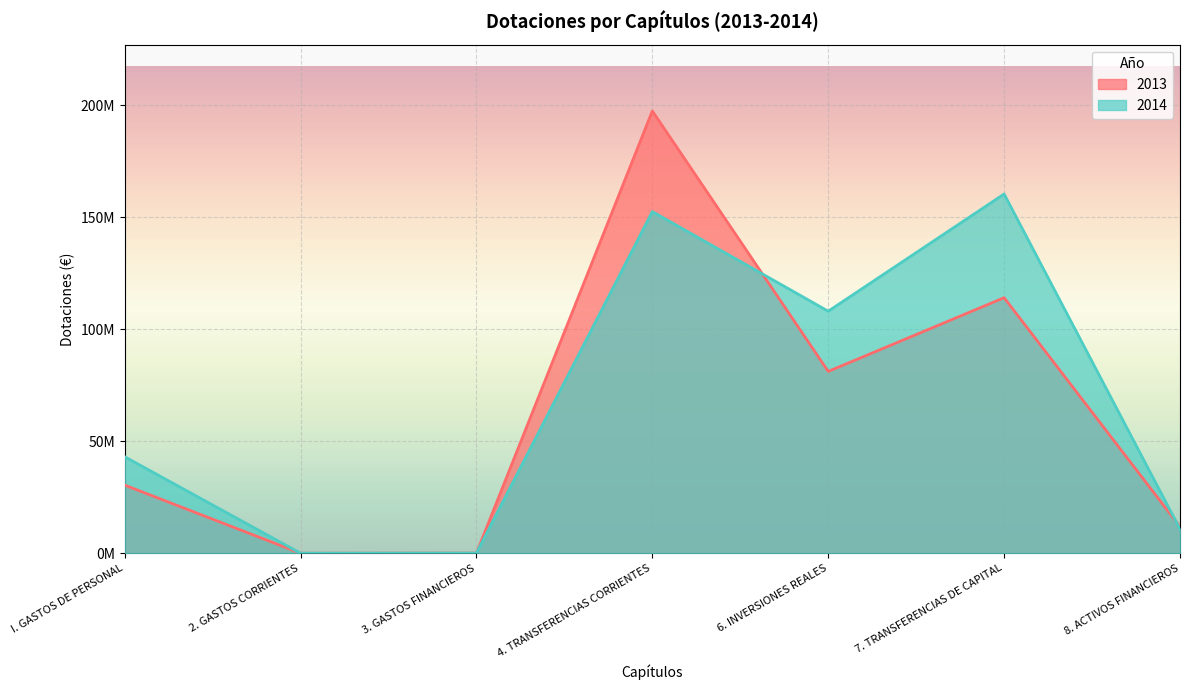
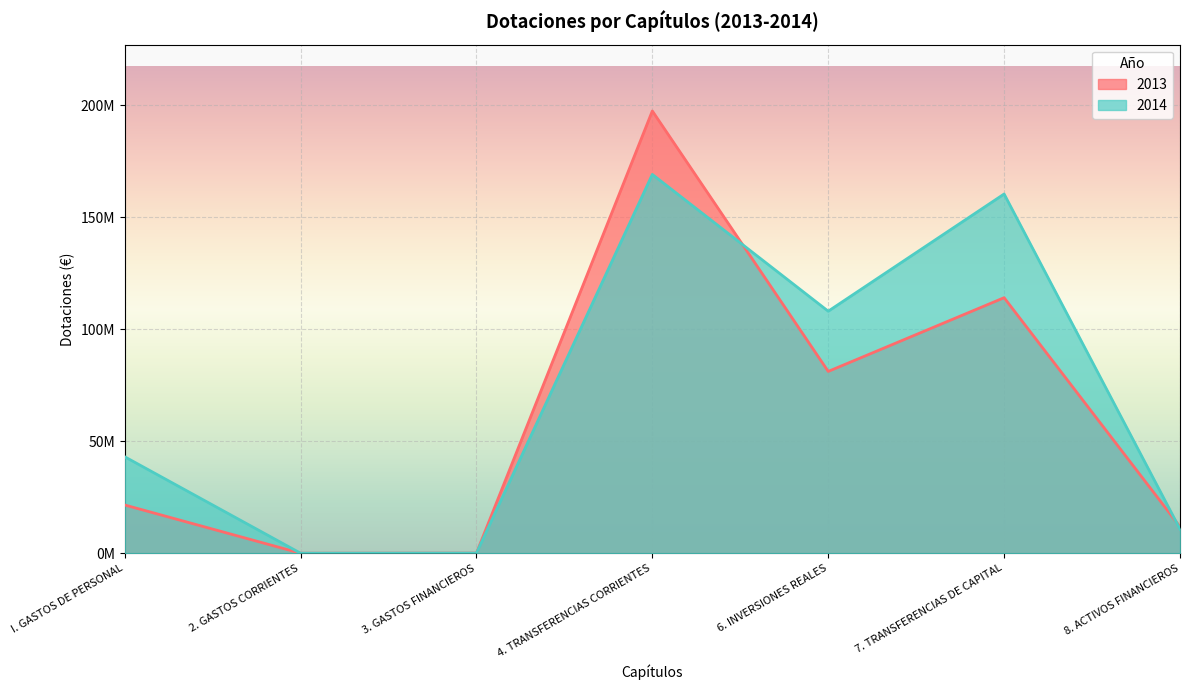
  {
    "2013": {
-     "I. GASTOS DE PERSONAL": 30000000,
+     "I. GASTOS DE PERSONAL": 22000000,
      "4. TRANSFERENCIAS CORRIENTES": 198000000,
      "6. INVERSIONES REALES": 81000000,
      "7. TRANSFERENCIAS DE CAPITAL": 114000000
    },
    "2014": {
      "I. GASTOS DE PERSONAL": 43000000,
-     "4. TRANSFERENCIAS CORRIENTES": 153000000,
+     "4. TRANSFERENCIAS CORRIENTES": 169000000,
      "6. INVERSIONES REALES": 108000000,
      "7. TRANSFERENCIAS DE CAPITAL": 160000000
    }
  }
